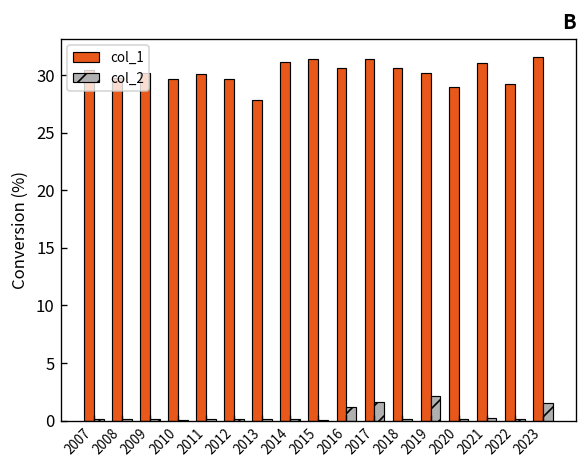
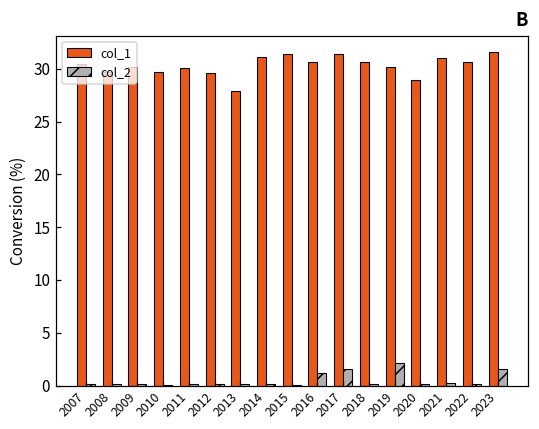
  {
    "col_1": {
      "2010": 30,
      "2011": 30,
      "2012": 30,
      "2013": 28,
      "2014": 31,
      "2015": 31,
      "2016": 31,
      "2017": 31,
      "2018": 31,
      "2019": 30,
      "2020": 29,
      "2021": 31,
-     "2022": 29,
+     "2022": 31,
      "2023": 32
    },
    "col_2": {
      "2016": 1,
      "2017": 2,
      "2019": 2,
      "2023": 2
    }
  }
